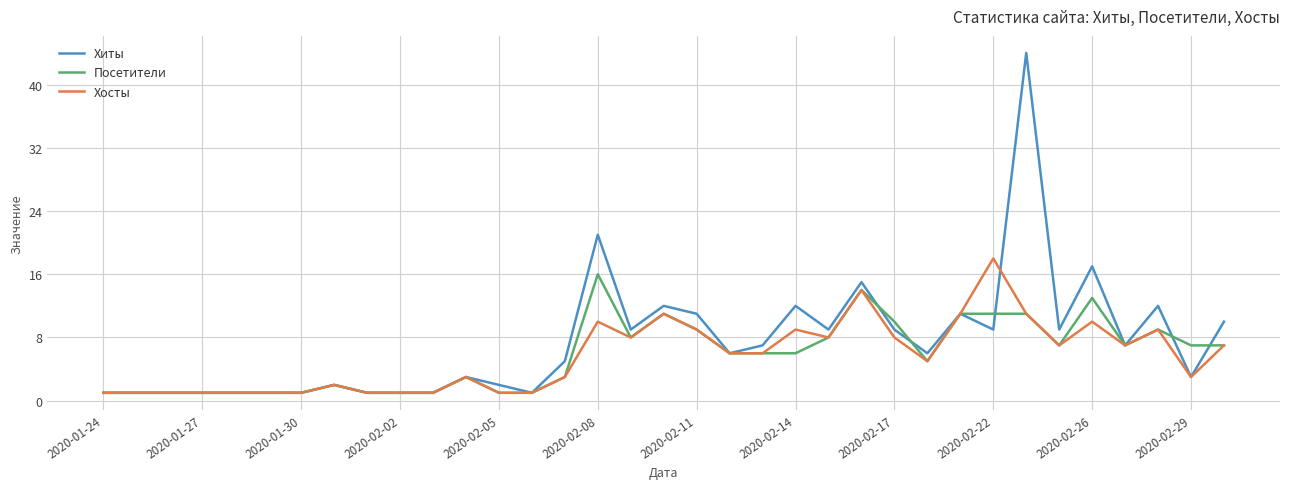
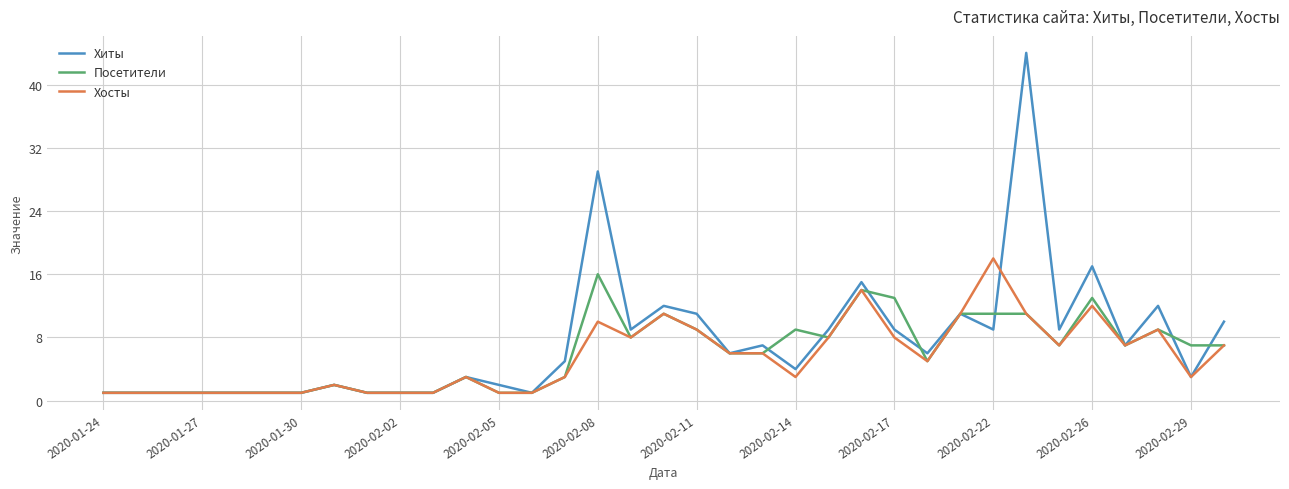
  {
    "Хиты": {
      "2020-02-05": 2,
-     "2020-02-08": 21,
+     "2020-02-08": 29,
      "2020-02-11": 11,
-     "2020-02-14": 12,
+     "2020-02-14": 4,
      "2020-02-17": 9,
      "2020-02-22": 9,
      "2020-02-26": 17
    },
    "Посетители": {
      "2020-02-08": 16,
-     "2020-02-14": 6,
-     "2020-02-17": 10,
+     "2020-02-14": 9,
+     "2020-02-17": 13,
      "2020-02-22": 11,
      "2020-02-26": 13,
      "2020-02-29": 7
    },
    "Хосты": {
      "2020-02-08": 10,
-     "2020-02-14": 9,
+     "2020-02-14": 3,
      "2020-02-17": 8,
      "2020-02-22": 18,
-     "2020-02-26": 10
+     "2020-02-26": 12
    }
  }
